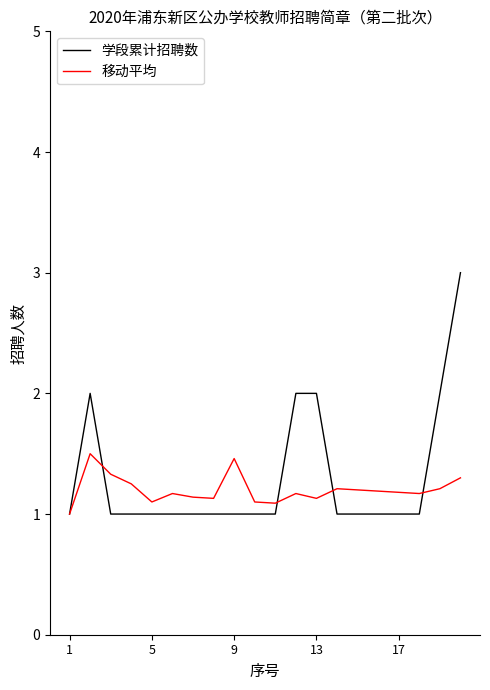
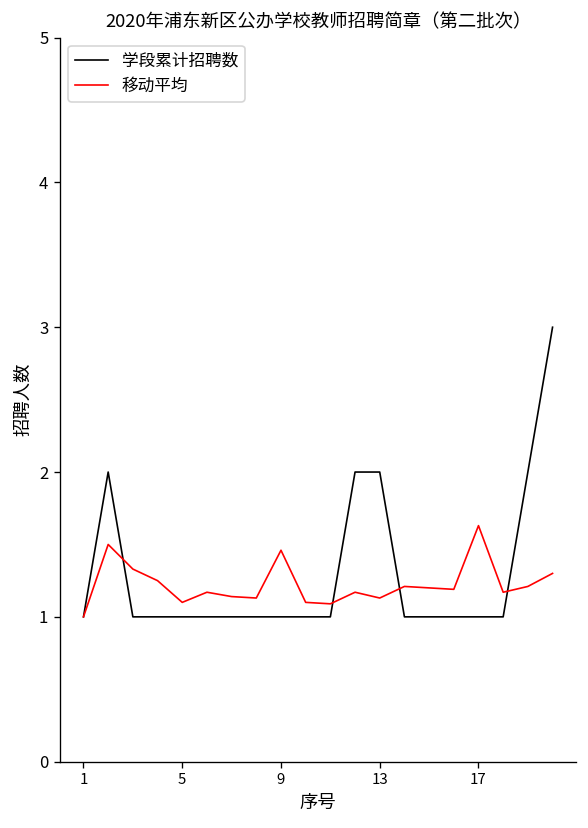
  {
    "学段累计招聘数": {
      "5": 1.00,
      "9": 1.00,
      "13": 2.00,
      "17": 1.00
    },
    "移动平均": {
      "5": 1.10,
      "9": 1.46,
      "13": 1.13,
-     "17": 1.18
+     "17": 1.63
    }
  }
